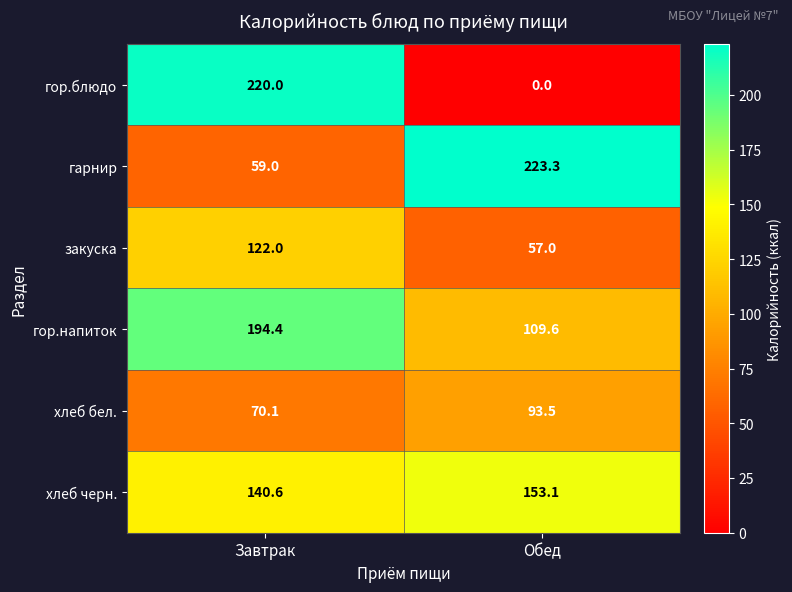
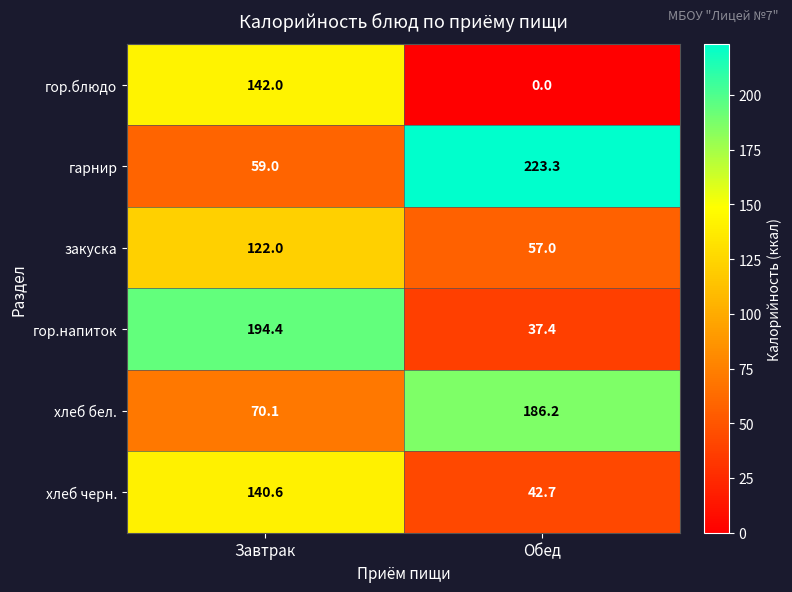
  {
    "гор.блюдо": {
-     "Завтрак": 220.0,
+     "Завтрак": 142.0,
      "Обед": 0.0
    },
    "гарнир": {
      "Завтрак": 59.0,
      "Обед": 223.3
    },
    "закуска": {
      "Завтрак": 122.0,
      "Обед": 57.0
    },
    "гор.напиток": {
      "Завтрак": 194.4,
-     "Обед": 109.6
+     "Обед": 37.4
    },
    "хлеб бел.": {
      "Завтрак": 70.1,
-     "Обед": 93.5
+     "Обед": 186.2
    },
    "хлеб черн.": {
      "Завтрак": 140.6,
-     "Обед": 153.1
+     "Обед": 42.7
    }
  }
